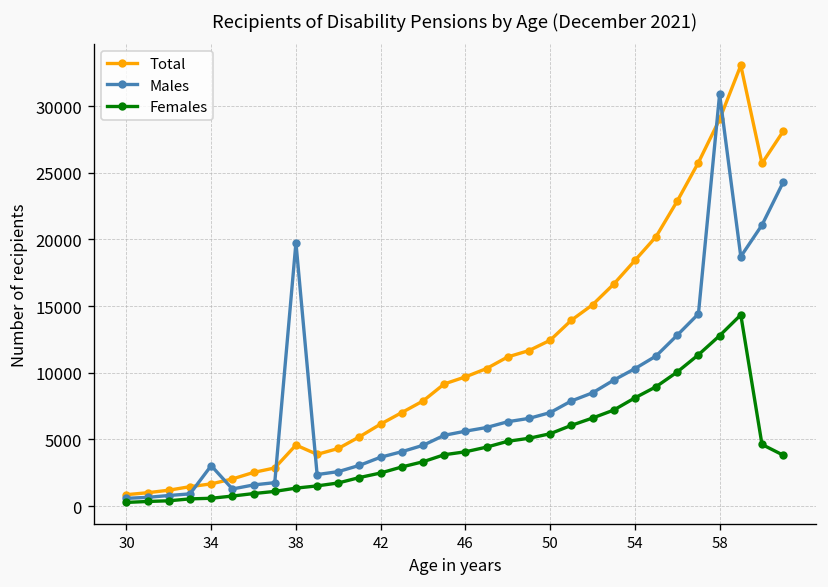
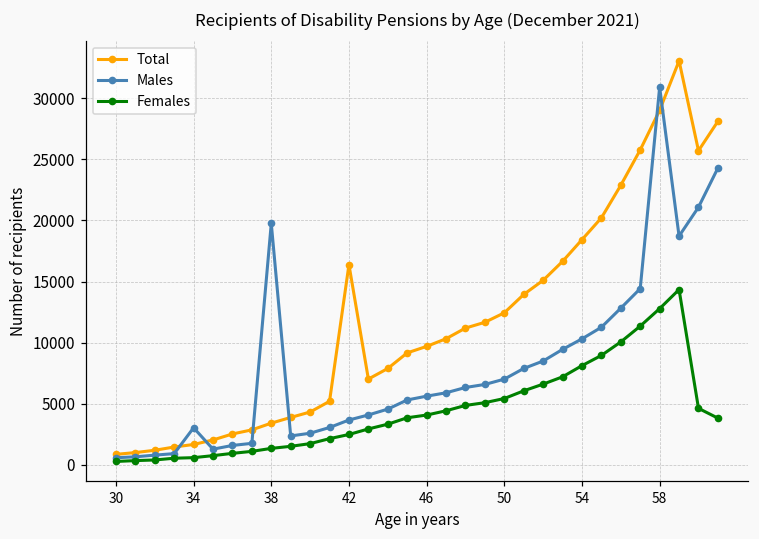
  {
    "Total": {
      "30": 900,
      "34": 1700,
-     "38": 4600,
-     "42": 6200,
+     "38": 3400,
+     "42": 16400,
      "46": 9700,
      "50": 12400,
      "54": 18400,
      "58": 29000
    },
    "Males": {
      "30": 600,
      "34": 3000,
      "38": 19800,
      "42": 3700,
      "46": 5600,
      "50": 7000,
      "54": 10300,
      "58": 30900
    },
    "Females": {
      "30": 300,
      "34": 600,
      "38": 1300,
      "42": 2500,
      "46": 4100,
      "50": 5400,
      "54": 8100,
      "58": 12800
    }
  }
